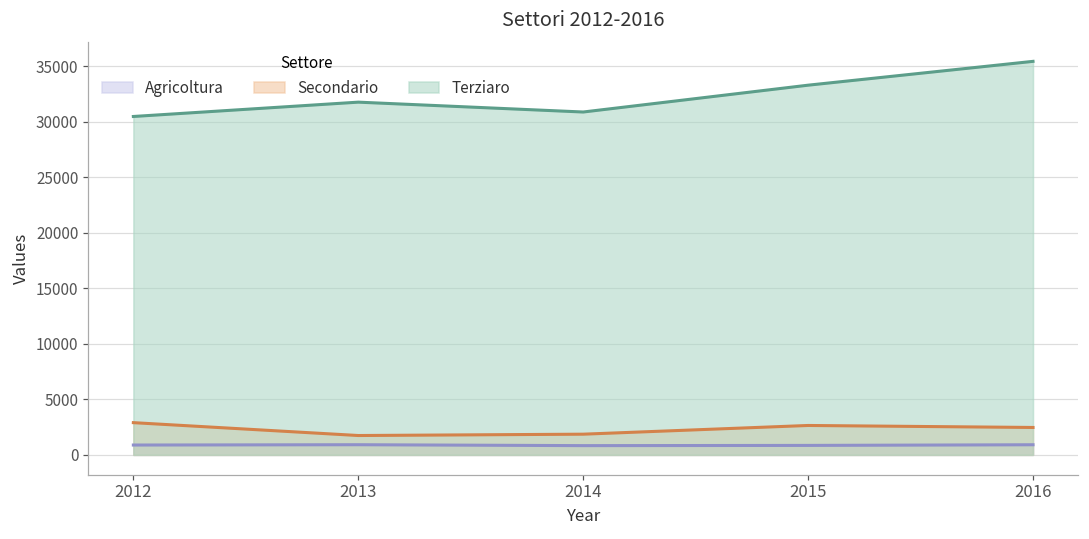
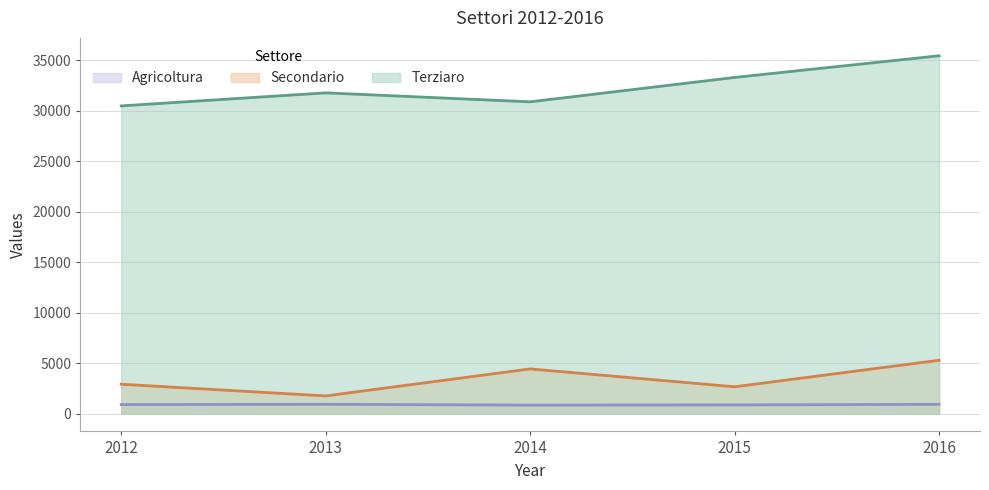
  {
    "Secondario": {
      "2012": 2900,
      "2013": 1700,
-     "2014": 1900,
+     "2014": 4400,
      "2015": 2600,
-     "2016": 2500
+     "2016": 5300
    }
  }
